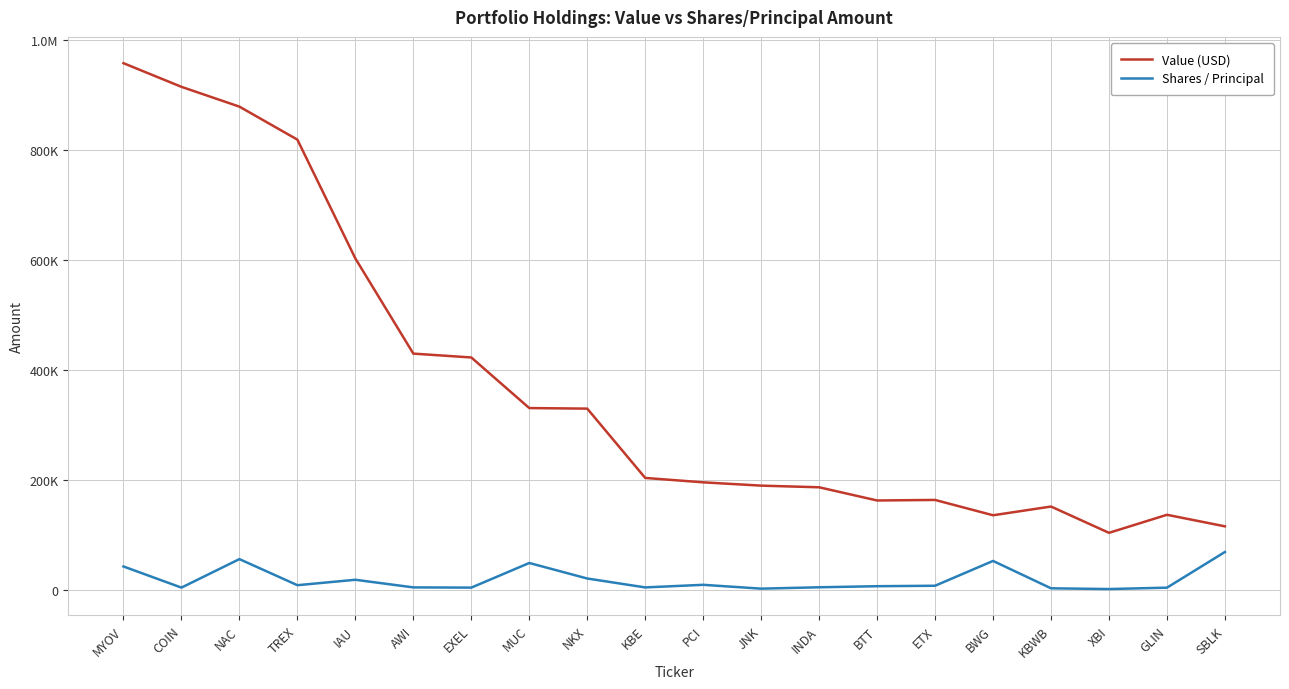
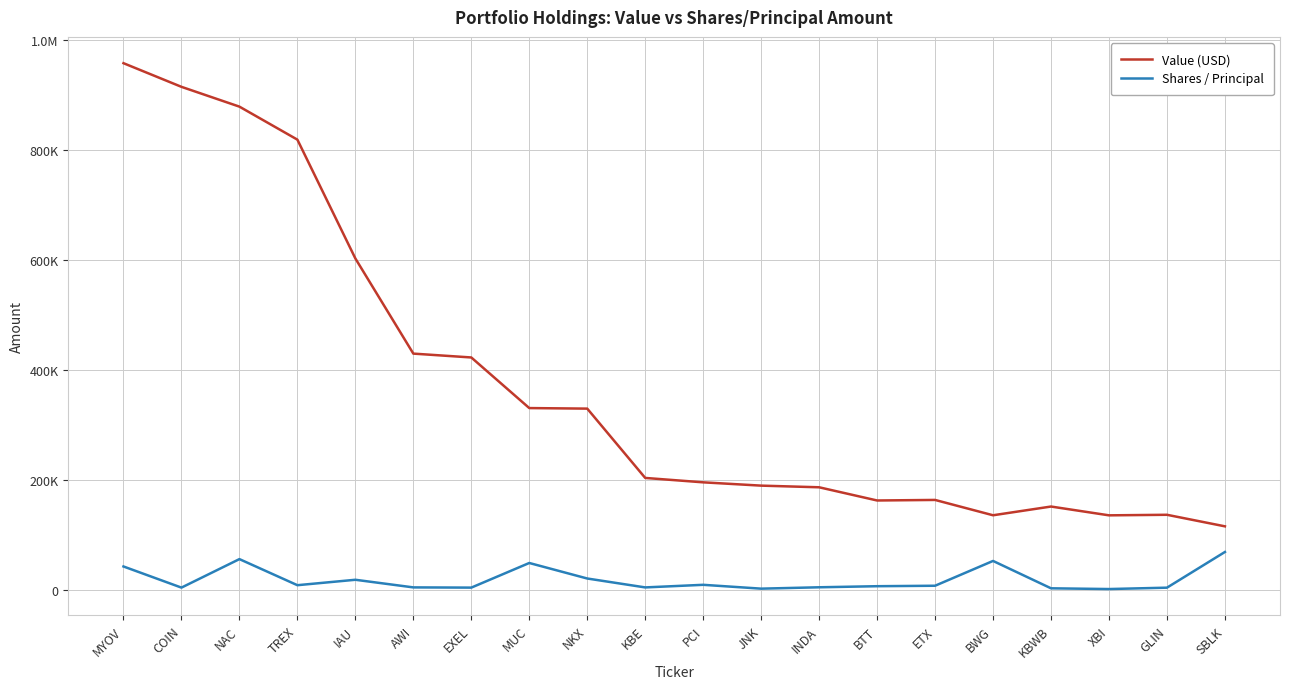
  {
    "Value (USD)": {
      "MYOV": 960000,
      "COIN": 910000,
      "NAC": 880000,
      "TREX": 820000,
      "IAU": 600000,
      "AWI": 430000,
      "EXEL": 420000,
      "MUC": 330000,
      "NKX": 330000,
      "KBE": 200000,
      "PCI": 200000,
      "JNK": 190000,
      "INDA": 190000,
      "BTT": 160000,
      "ETX": 160000,
      "BWG": 140000,
      "KBWB": 150000,
-     "XBI": 100000,
+     "XBI": 140000,
      "GLIN": 140000,
      "SBLK": 120000
    },
    "Shares / Principal": {
      "MYOV": 40000,
      "COIN": 0,
      "NAC": 60000,
      "TREX": 10000,
      "IAU": 20000,
      "AWI": 0,
      "EXEL": 0,
      "MUC": 50000,
      "NKX": 20000,
      "KBE": 0,
      "PCI": 10000,
      "JNK": 0,
      "INDA": 0,
      "BTT": 10000,
      "ETX": 10000,
      "BWG": 50000,
      "KBWB": 0,
      "XBI": 0,
      "GLIN": 0,
      "SBLK": 70000
    }
  }
